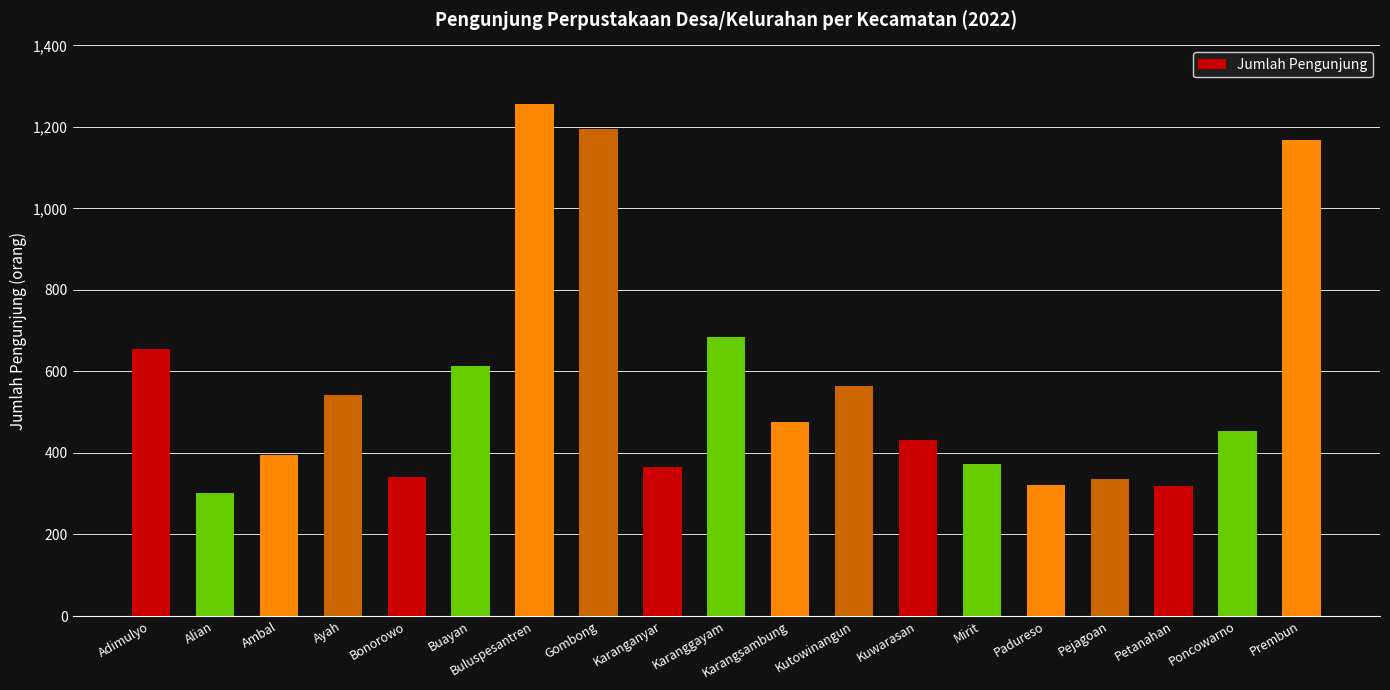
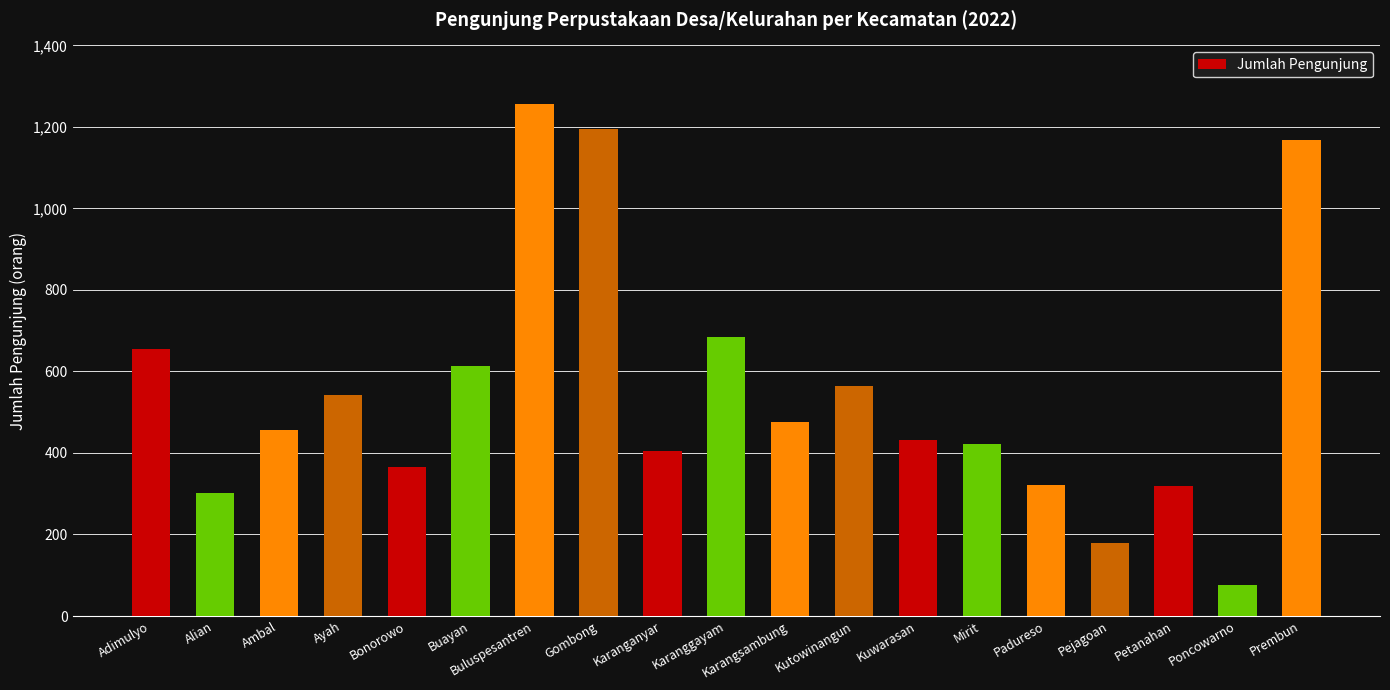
  {
    "Adimulyo": "660",
    "Alian": "300",
-   "Ambal": "390",
+   "Ambal": "460",
    "Ayah": "540",
-   "Bonorowo": "340",
+   "Bonorowo": "370",
    "Buayan": "610",
    "Buluspesantren": "1,260",
    "Gombong": "1,190",
-   "Karanganyar": "370",
+   "Karanganyar": "410",
    "Karanggayam": "680",
    "Karangsambung": "480",
    "Kutowinangun": "560",
    "Kuwarasan": "430",
-   "Mirit": "370",
+   "Mirit": "420",
    "Padureso": "320",
-   "Pejagoan": "340",
+   "Pejagoan": "180",
    "Petanahan": "320",
-   "Poncowarno": "450",
+   "Poncowarno": "80",
    "Prembun": "1,170"
  }
